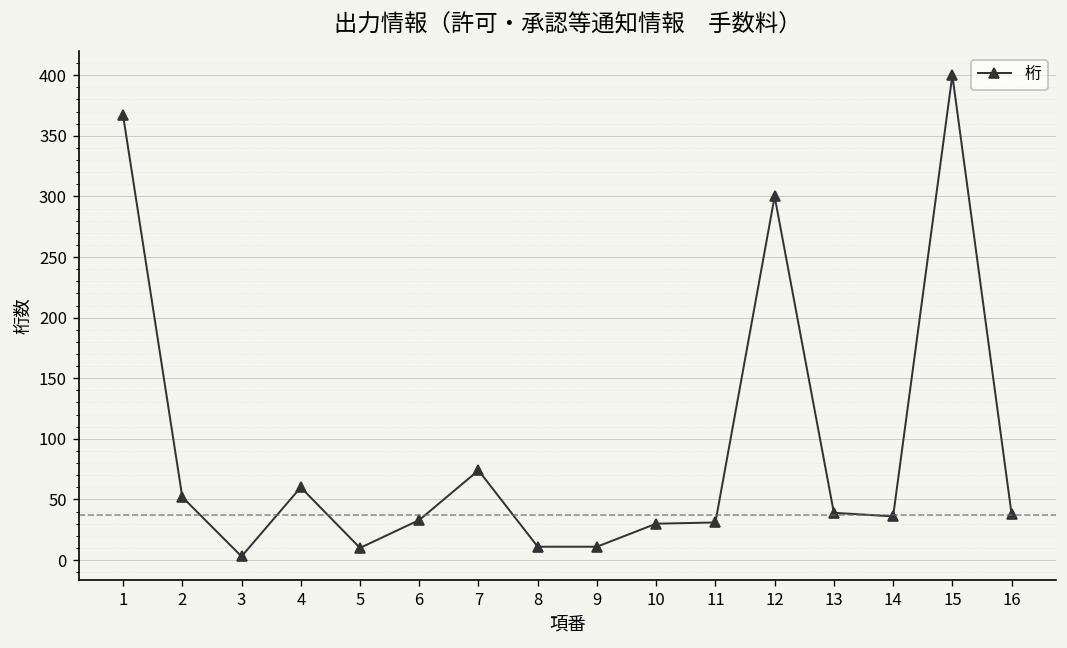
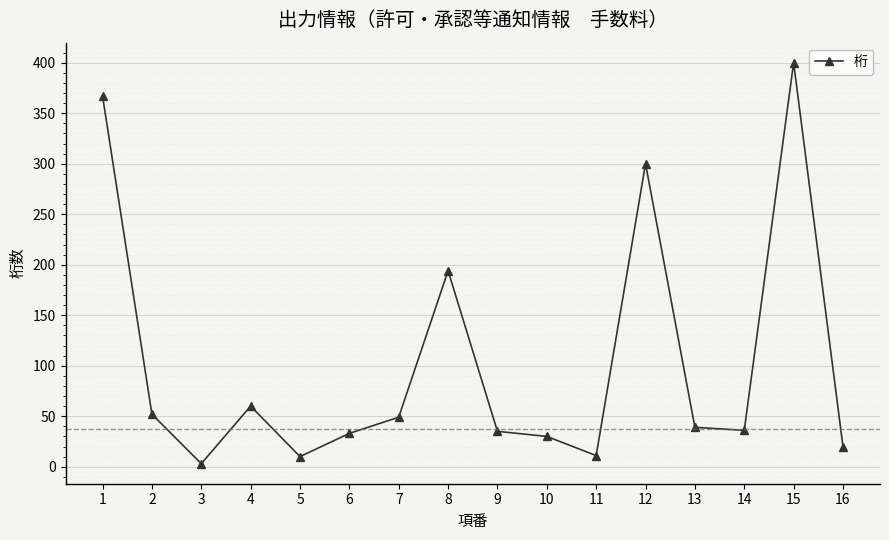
  {
    "1": 367,
    "2": 52,
    "3": 3,
    "4": 60,
    "5": 10,
    "6": 33,
-   "7": 74,
-   "8": 11,
-   "9": 11,
+   "7": 49,
+   "8": 194,
+   "9": 35,
    "10": 30,
-   "11": 31,
+   "11": 11,
    "12": 300,
    "13": 39,
    "14": 36,
    "15": 400,
-   "16": 38
+   "16": 20
  }
